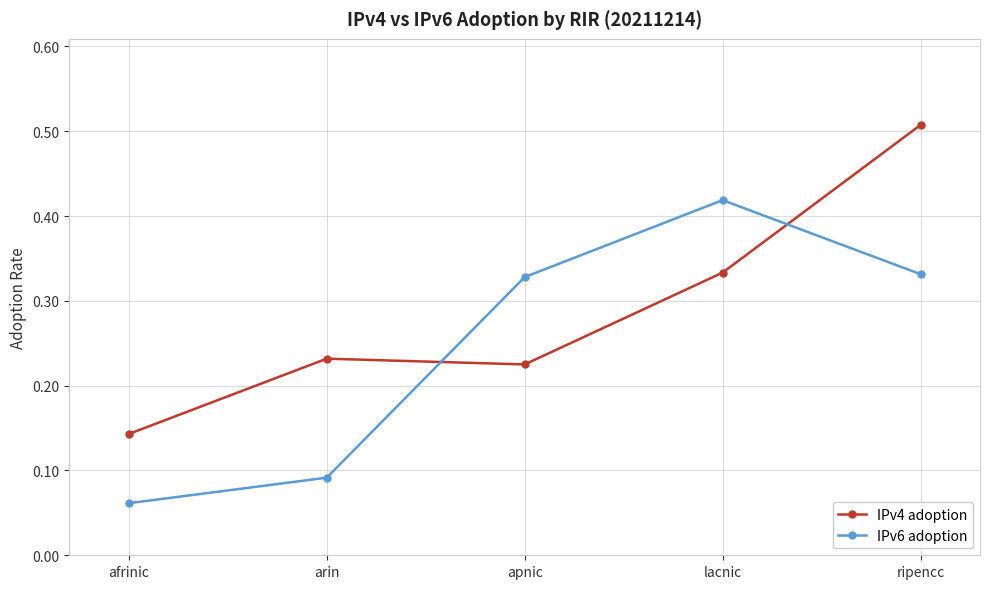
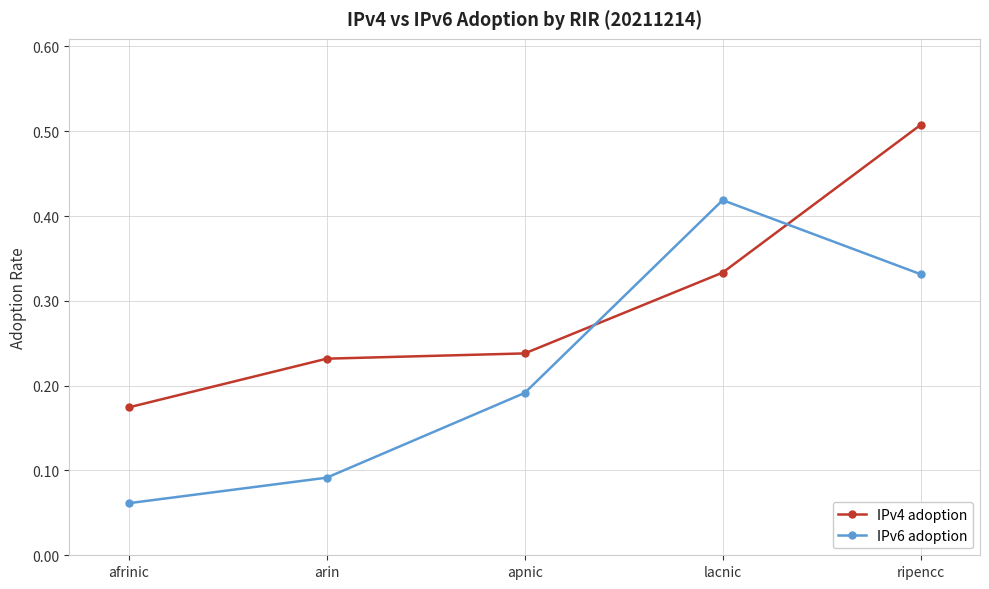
  {
    "IPv4 adoption": {
-     "afrinic": 0.14,
+     "afrinic": 0.17,
      "arin": 0.23,
-     "apnic": 0.23,
+     "apnic": 0.24,
      "lacnic": 0.33,
      "ripencc": 0.51
    },
    "IPv6 adoption": {
      "afrinic": 0.06,
      "arin": 0.09,
-     "apnic": 0.33,
+     "apnic": 0.19,
      "lacnic": 0.42,
      "ripencc": 0.33
    }
  }
